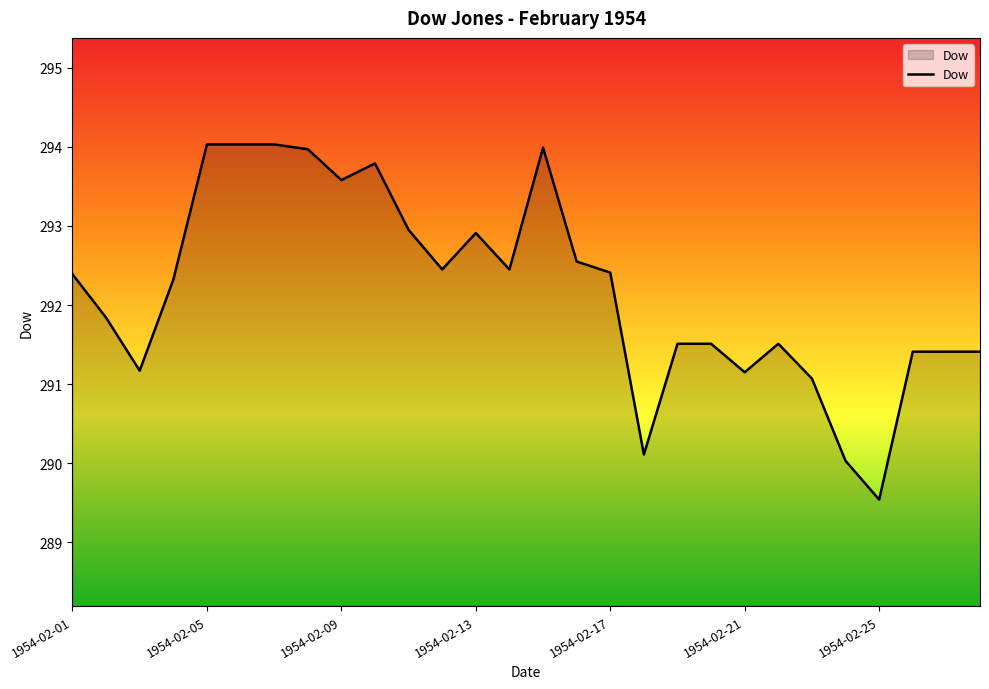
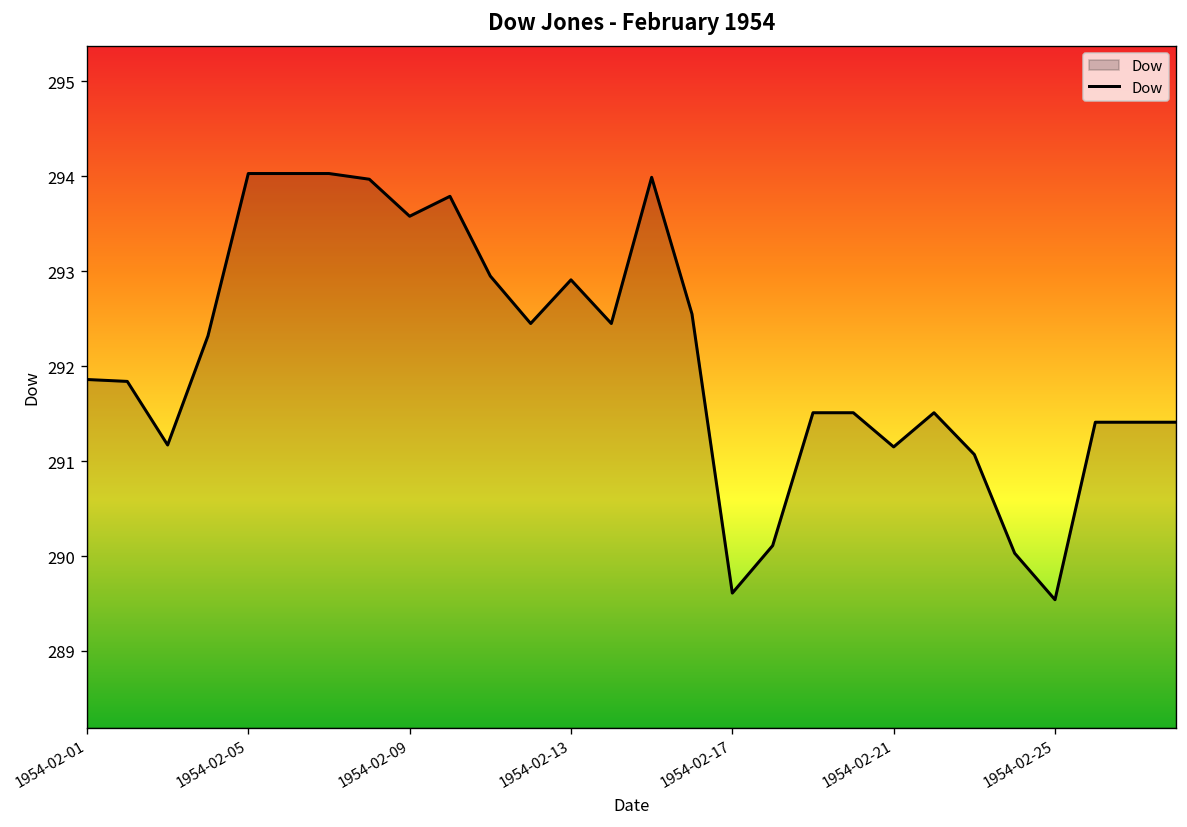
  {
-   "1954-02-01": 292.4,
+   "1954-02-01": 291.9,
    "1954-02-05": 294.0,
    "1954-02-09": 293.6,
    "1954-02-13": 292.9,
-   "1954-02-17": 292.4,
+   "1954-02-17": 289.6,
    "1954-02-21": 291.2,
    "1954-02-25": 289.5
  }
